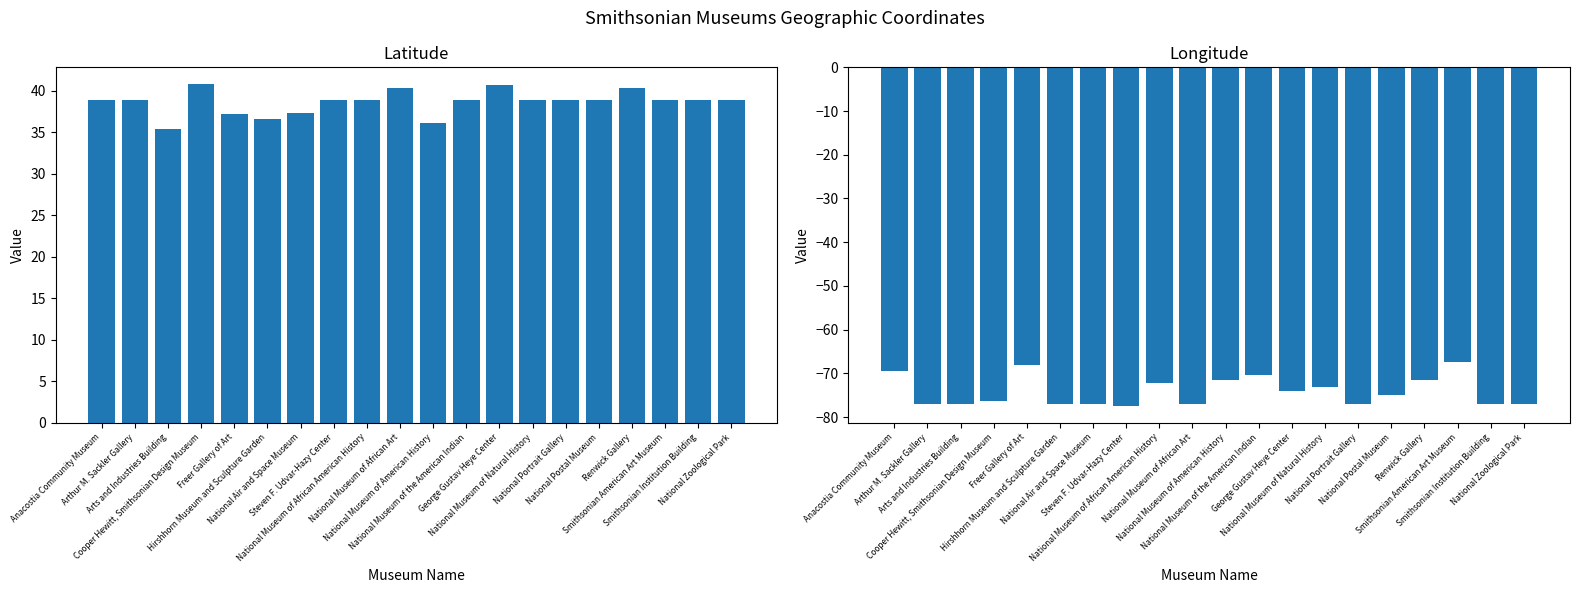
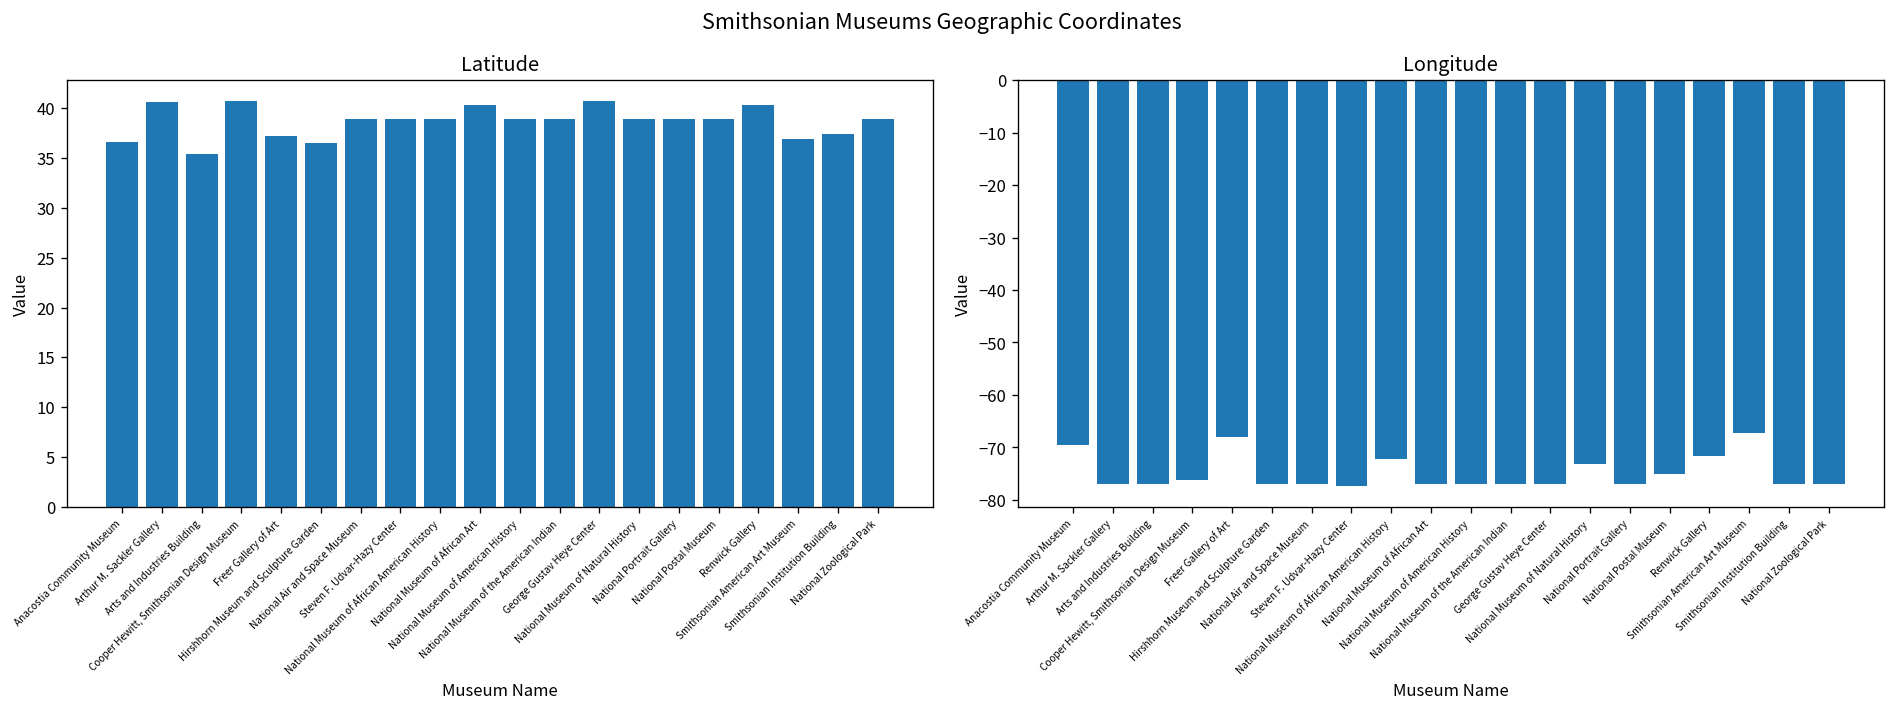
  {
    "Latitude": {
-     "Anacostia Community Museum": 39,
-     "Arthur M. Sackler Gallery": 39,
+     "Anacostia Community Museum": 37,
+     "Arthur M. Sackler Gallery": 41,
      "Arts and Industries Building": 35,
      "Cooper Hewitt, Smithsonian Design Museum": 41,
      "Freer Gallery of Art": 37,
      "Hirshhorn Museum and Sculpture Garden": 37,
-     "National Air and Space Museum": 37,
+     "National Air and Space Museum": 39,
      "Steven F. Udvar-Hazy Center": 39,
      "National Museum of African American History": 39,
      "National Museum of African Art": 40,
-     "National Museum of American History": 36,
+     "National Museum of American History": 39,
      "National Museum of the American Indian": 39,
      "George Gustav Heye Center": 41,
      "National Museum of Natural History": 39,
      "National Portrait Gallery": 39,
      "National Postal Museum": 39,
      "Renwick Gallery": 40,
-     "Smithsonian American Art Museum": 39,
-     "Smithsonian Institution Building": 39,
+     "Smithsonian American Art Museum": 37,
+     "Smithsonian Institution Building": 37,
      "National Zoological Park": 39
    },
    "Longitude": {
      "Anacostia Community Museum": -70,
      "Arthur M. Sackler Gallery": -77,
      "Arts and Industries Building": -77,
      "Cooper Hewitt, Smithsonian Design Museum": -76,
      "Freer Gallery of Art": -68,
      "Hirshhorn Museum and Sculpture Garden": -77,
      "National Air and Space Museum": -77,
      "Steven F. Udvar-Hazy Center": -77,
      "National Museum of African American History": -72,
      "National Museum of African Art": -77,
-     "National Museum of American History": -72,
-     "National Museum of the American Indian": -70,
-     "George Gustav Heye Center": -74,
+     "National Museum of American History": -77,
+     "National Museum of the American Indian": -77,
+     "George Gustav Heye Center": -77,
      "National Museum of Natural History": -73,
      "National Portrait Gallery": -77,
      "National Postal Museum": -75,
      "Renwick Gallery": -72,
      "Smithsonian American Art Museum": -67,
      "Smithsonian Institution Building": -77,
      "National Zoological Park": -77
    }
  }
